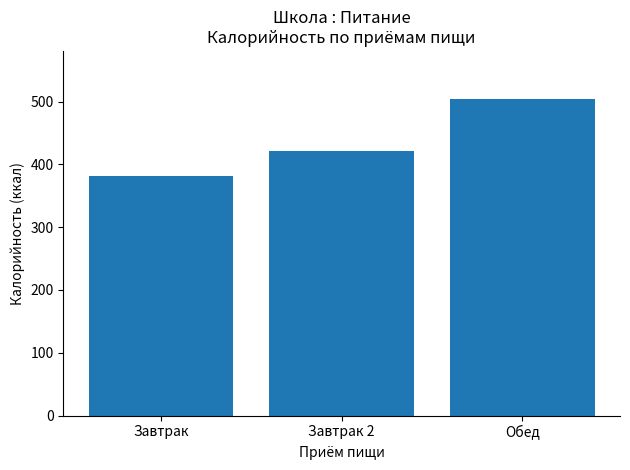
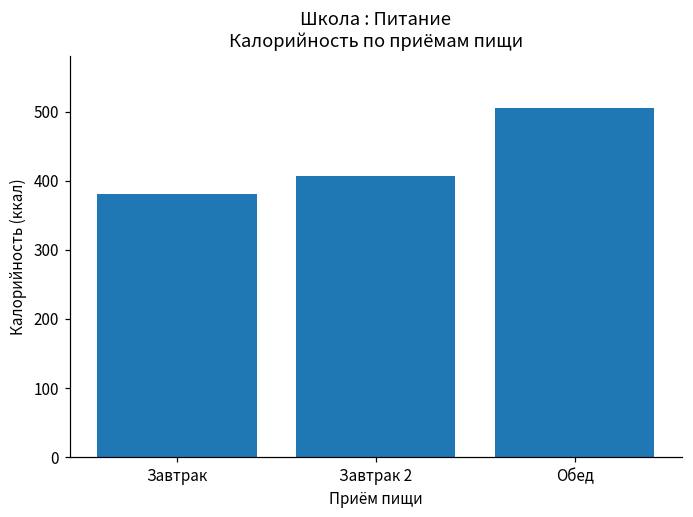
  {
    "Завтрак": 380,
-   "Завтрак 2": 420,
+   "Завтрак 2": 410,
    "Обед": 500
  }
